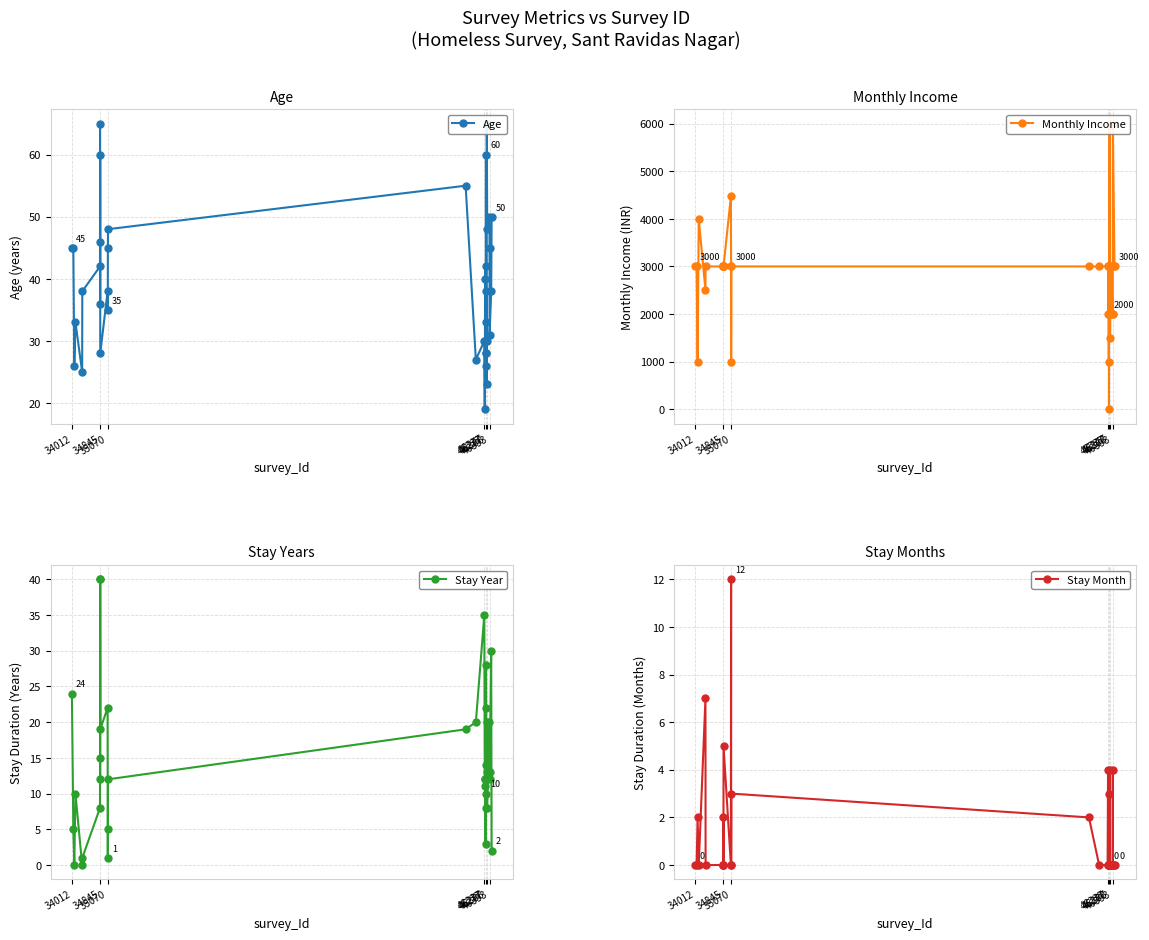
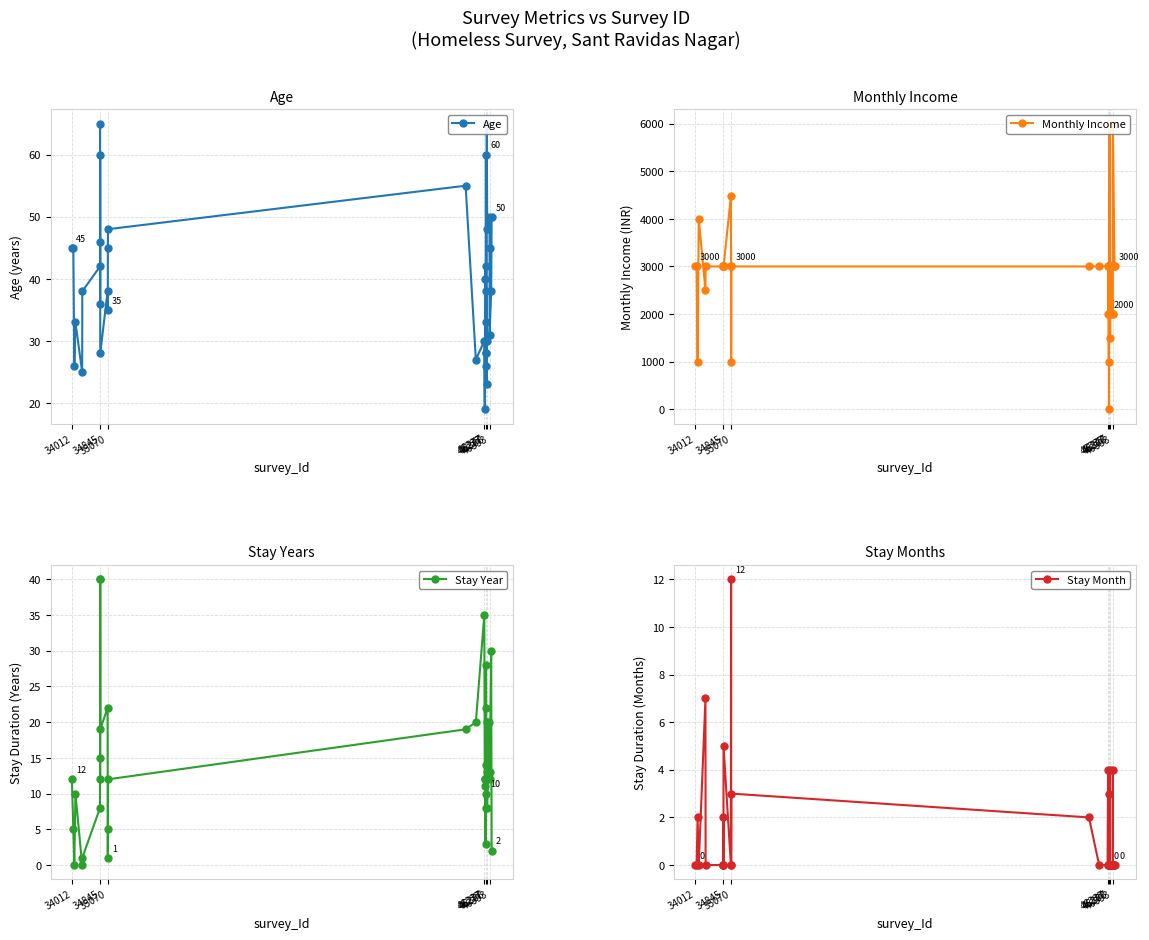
  {
    "Age": {
      "34845": 42,
      "46237": 30,
      "46277": 42,
      "46306": 30,
      "46393": 31
    },
    "Monthly Income": {
      "35070": 4500,
      "46277": 0
    },
    "Stay Years": {
-     "34012": 24
+     "34012": 12
    },
    "Stay Months": {
      "46393": 0
    }
  }
